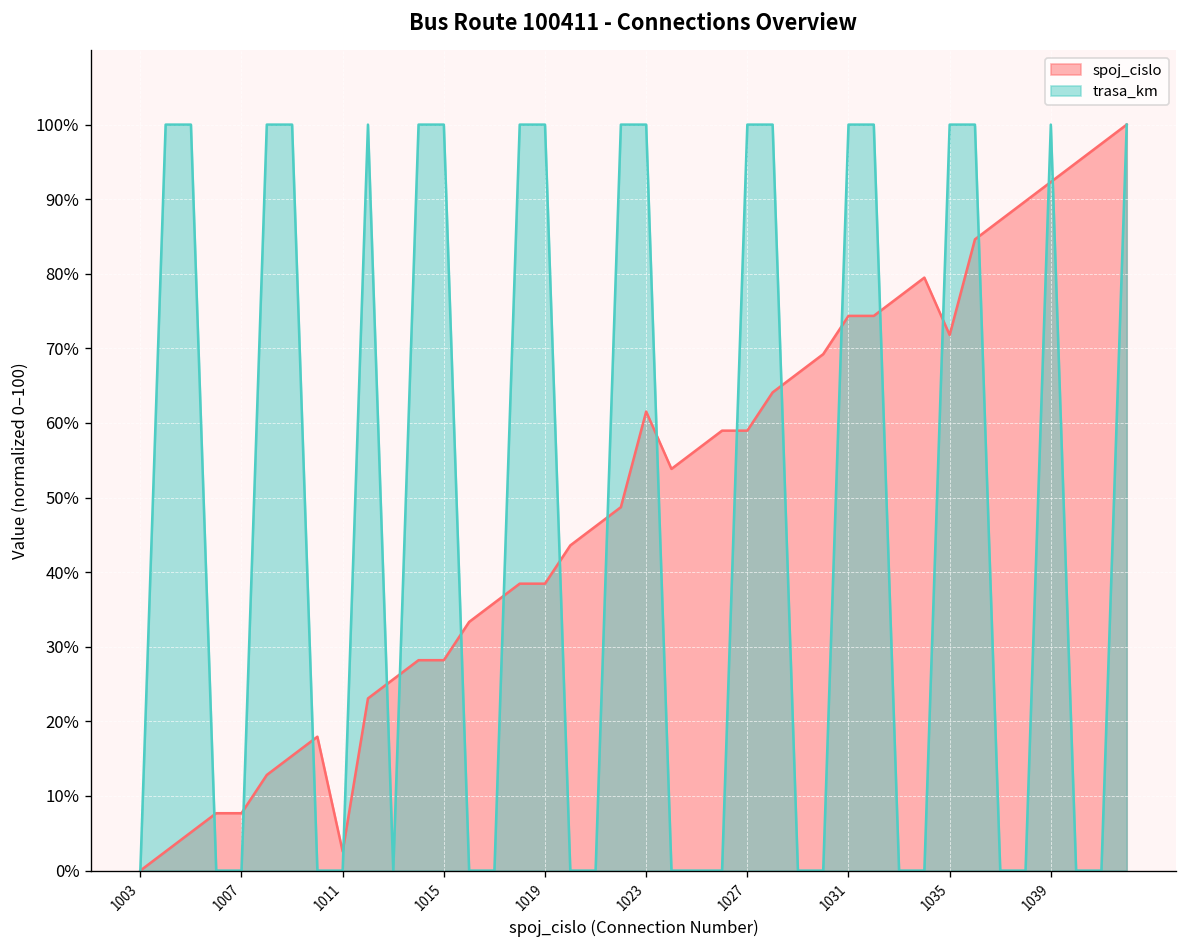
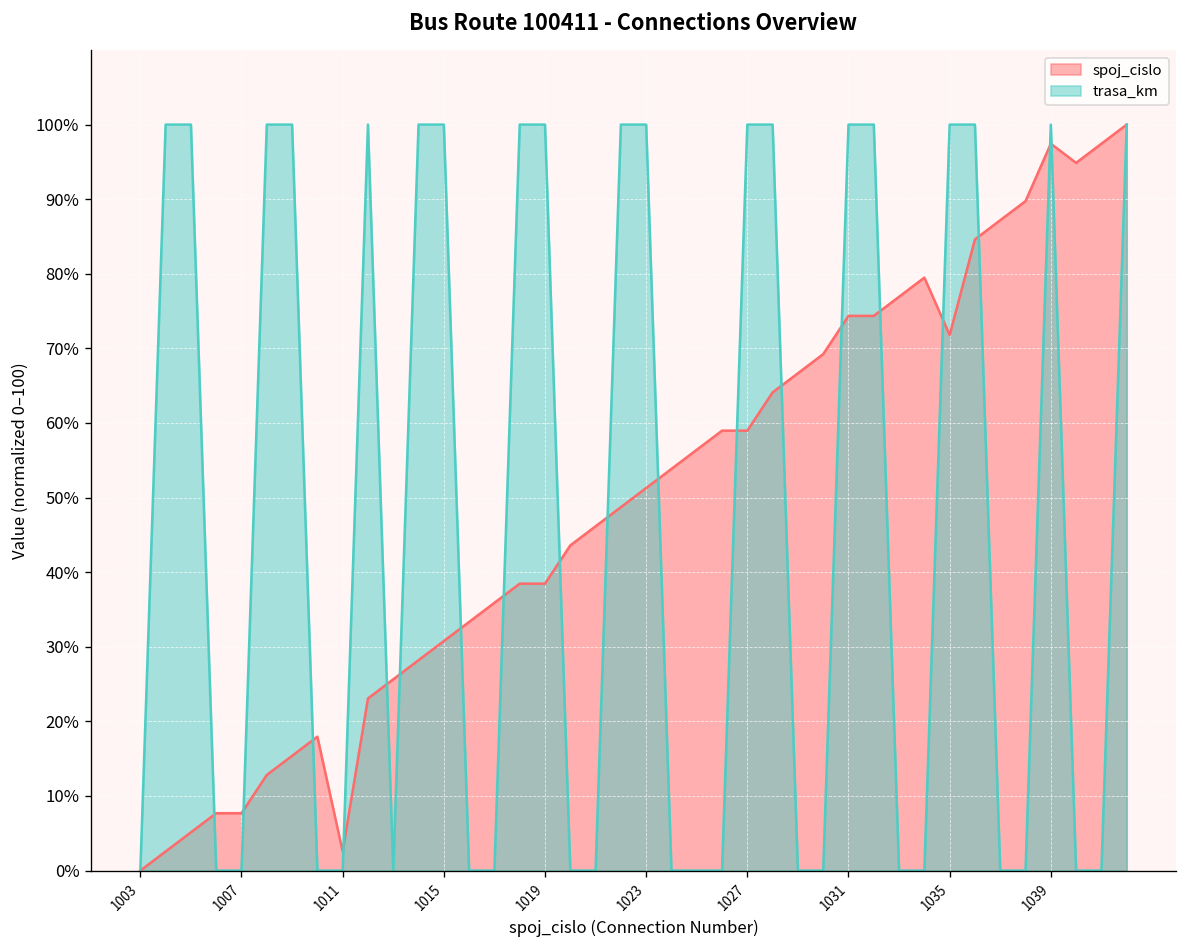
  {
    "spoj_cislo": {
      "1007": "8%",
      "1011": "3%",
-     "1015": "28%",
+     "1015": "31%",
      "1019": "38%",
-     "1023": "62%",
+     "1023": "51%",
      "1027": "59%",
      "1031": "74%",
      "1035": "72%",
-     "1039": "92%"
+     "1039": "97%"
    },
    "trasa_km": {
      "1007": "0%",
      "1011": "0%",
      "1015": "100%",
      "1019": "100%",
      "1023": "100%",
      "1027": "100%",
      "1031": "100%",
      "1035": "100%",
      "1039": "100%"
    }
  }
